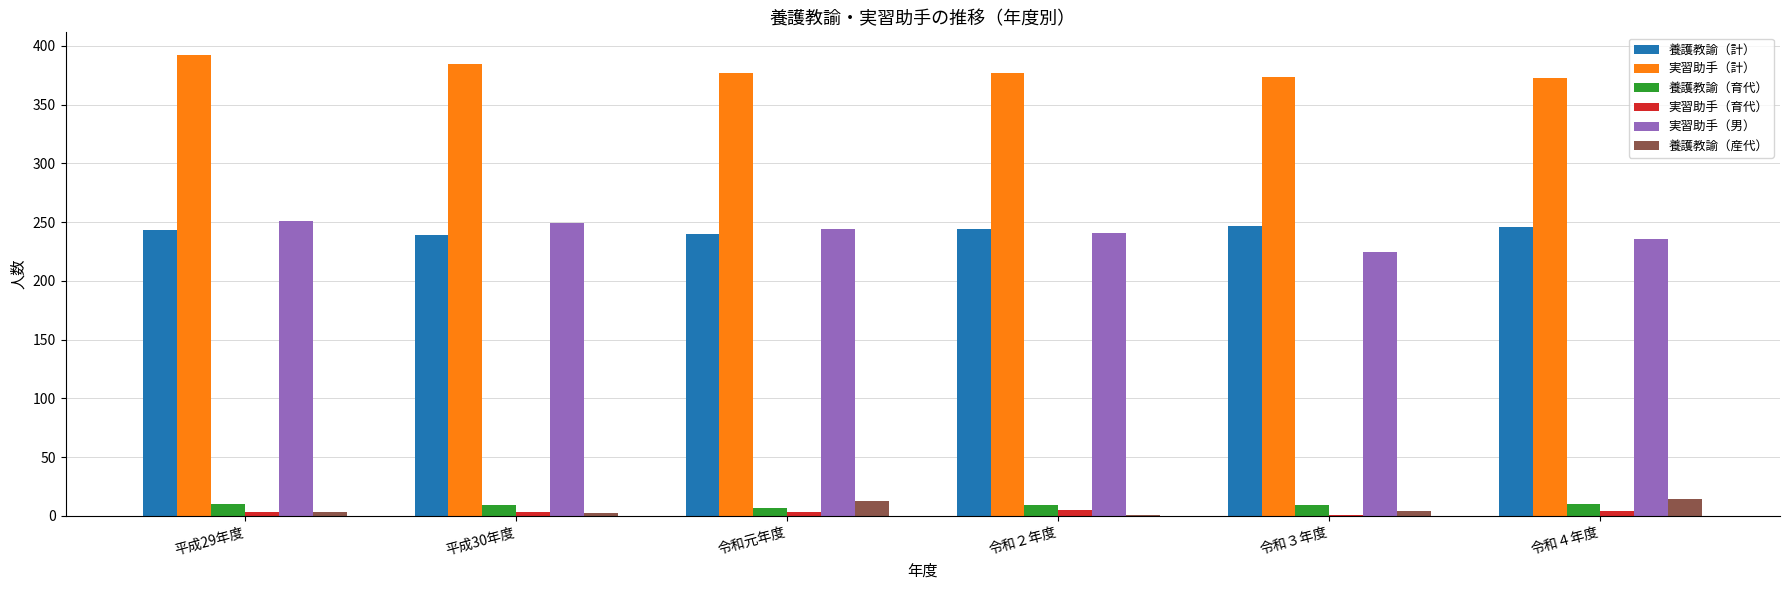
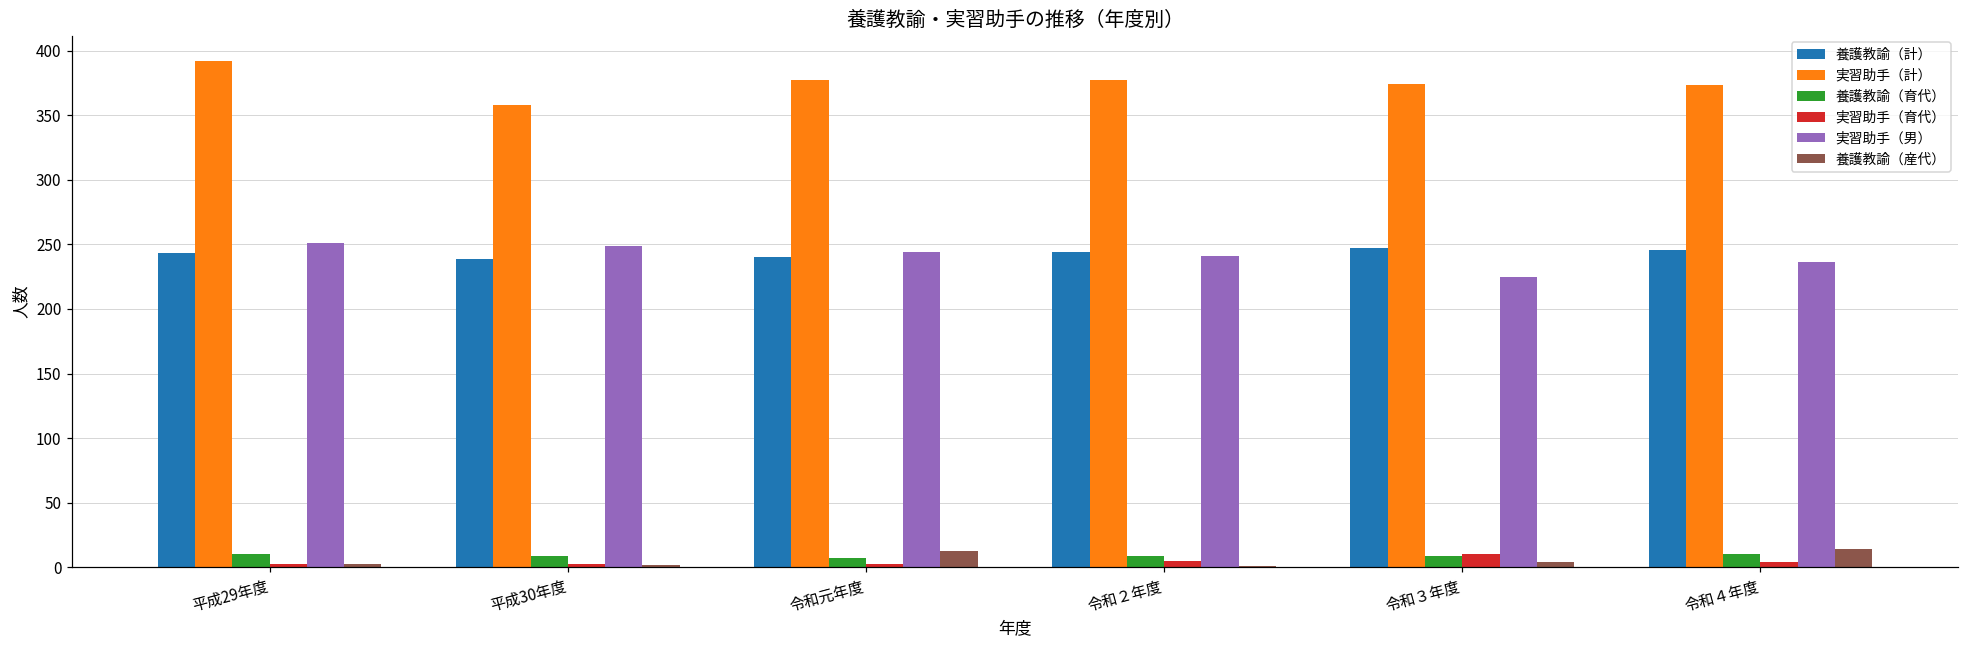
  {
    "養護教諭（計）": {
      "平成29年度": 243,
      "平成30年度": 239,
      "令和元年度": 240,
      "令和２年度": 244,
      "令和３年度": 247,
      "令和４年度": 246
    },
    "実習助手（計）": {
      "平成29年度": 392,
-     "平成30年度": 385,
+     "平成30年度": 358,
      "令和元年度": 377,
      "令和２年度": 377,
      "令和３年度": 374,
      "令和４年度": 373
    },
    "養護教諭（育代）": {
      "平成29年度": 10,
      "平成30年度": 9,
      "令和元年度": 7,
      "令和２年度": 9,
      "令和３年度": 9,
      "令和４年度": 10
    },
    "実習助手（育代）": {
      "平成29年度": 3,
      "平成30年度": 3,
      "令和元年度": 3,
      "令和２年度": 5,
-     "令和３年度": 1,
+     "令和３年度": 10,
      "令和４年度": 4
    },
    "実習助手（男）": {
      "平成29年度": 251,
      "平成30年度": 249,
      "令和元年度": 244,
      "令和２年度": 241,
      "令和３年度": 225,
      "令和４年度": 236
    },
    "養護教諭（産代）": {
      "平成29年度": 3,
      "令和元年度": 13,
      "令和３年度": 4,
      "令和４年度": 14
    }
  }
